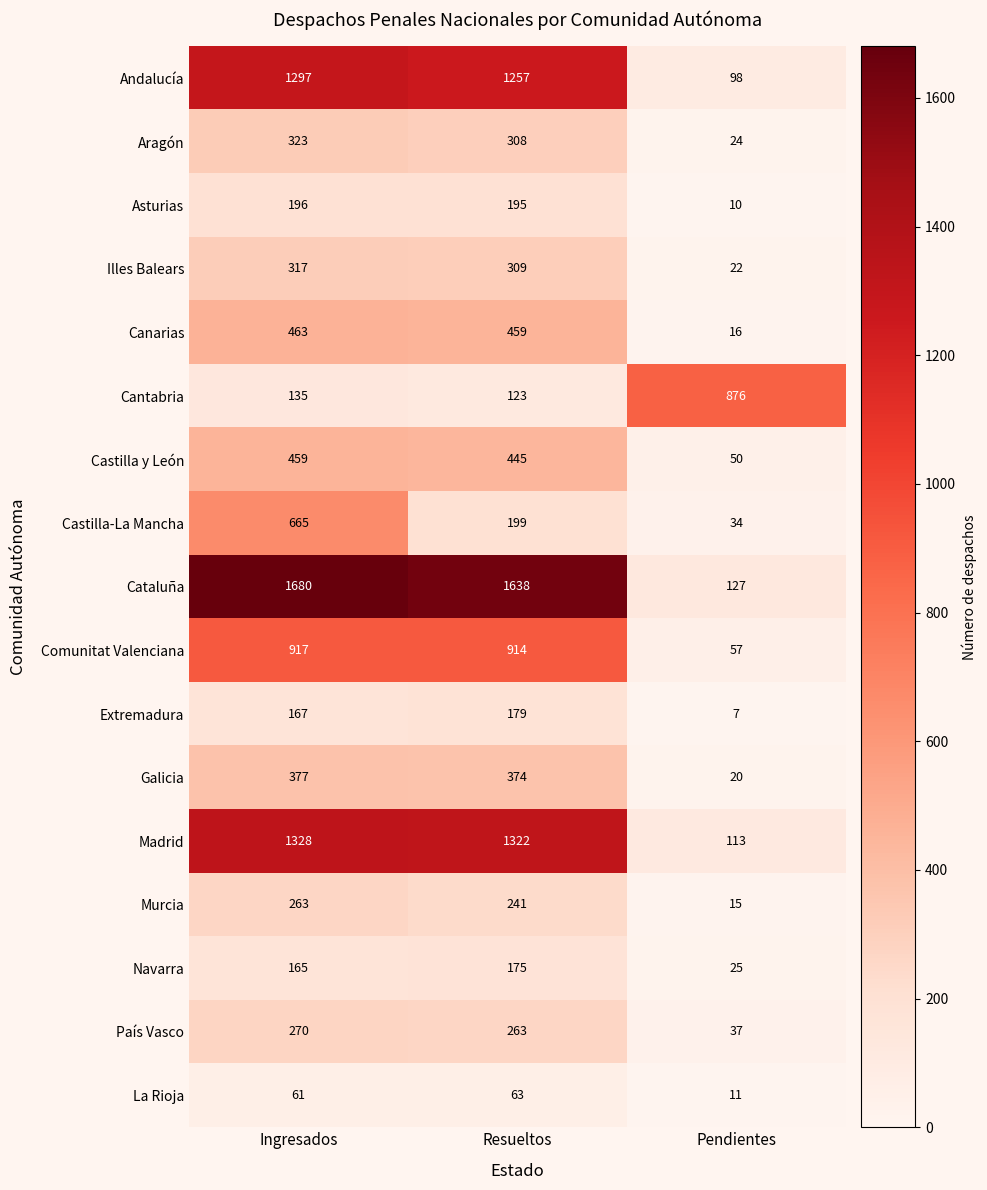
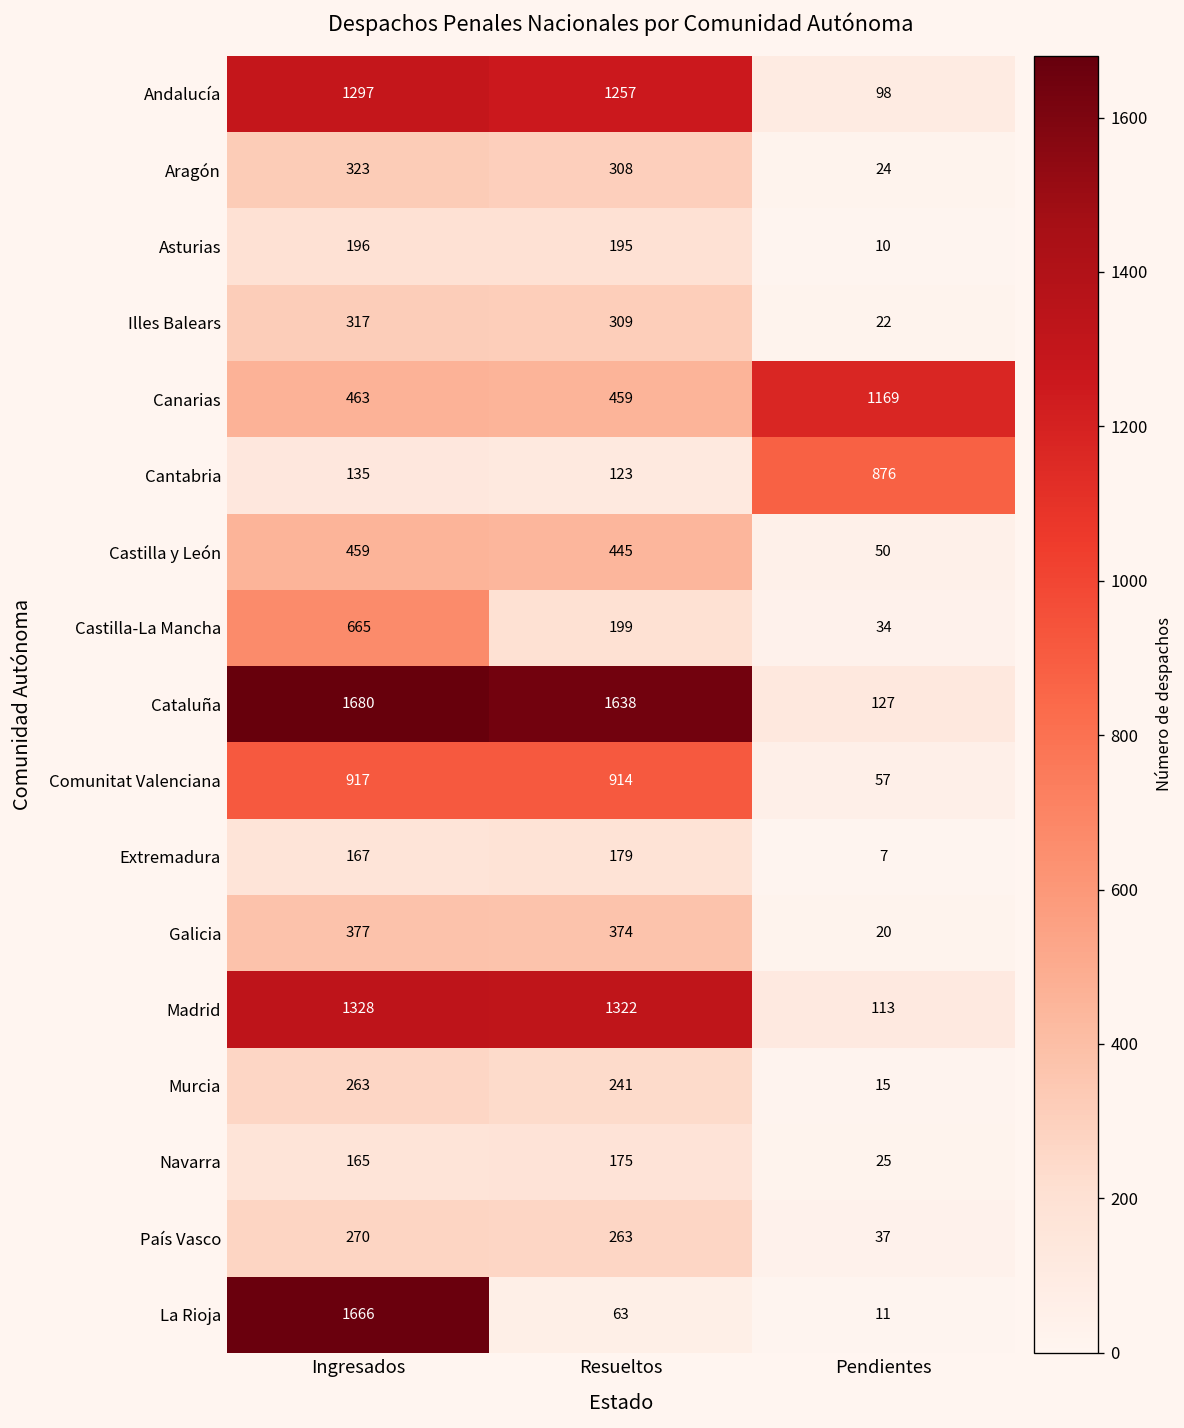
  {
    "Andalucía": {
      "Ingresados": 1297,
      "Resueltos": 1257,
      "Pendientes": 98
    },
    "Aragón": {
      "Ingresados": 323,
      "Resueltos": 308,
      "Pendientes": 24
    },
    "Asturias": {
      "Ingresados": 196,
      "Resueltos": 195,
      "Pendientes": 10
    },
    "Illes Balears": {
      "Ingresados": 317,
      "Resueltos": 309,
      "Pendientes": 22
    },
    "Canarias": {
      "Ingresados": 463,
      "Resueltos": 459,
-     "Pendientes": 16
+     "Pendientes": 1169
    },
    "Cantabria": {
      "Ingresados": 135,
      "Resueltos": 123,
      "Pendientes": 876
    },
    "Castilla y León": {
      "Ingresados": 459,
      "Resueltos": 445,
      "Pendientes": 50
    },
    "Castilla-La Mancha": {
      "Ingresados": 665,
      "Resueltos": 199,
      "Pendientes": 34
    },
    "Cataluña": {
      "Ingresados": 1680,
      "Resueltos": 1638,
      "Pendientes": 127
    },
    "Comunitat Valenciana": {
      "Ingresados": 917,
      "Resueltos": 914,
      "Pendientes": 57
    },
    "Extremadura": {
      "Ingresados": 167,
      "Resueltos": 179,
      "Pendientes": 7
    },
    "Galicia": {
      "Ingresados": 377,
      "Resueltos": 374,
      "Pendientes": 20
    },
    "Madrid": {
      "Ingresados": 1328,
      "Resueltos": 1322,
      "Pendientes": 113
    },
    "Murcia": {
      "Ingresados": 263,
      "Resueltos": 241,
      "Pendientes": 15
    },
    "Navarra": {
      "Ingresados": 165,
      "Resueltos": 175,
      "Pendientes": 25
    },
    "País Vasco": {
      "Ingresados": 270,
      "Resueltos": 263,
      "Pendientes": 37
    },
    "La Rioja": {
-     "Ingresados": 61,
+     "Ingresados": 1666,
      "Resueltos": 63,
      "Pendientes": 11
    }
  }
